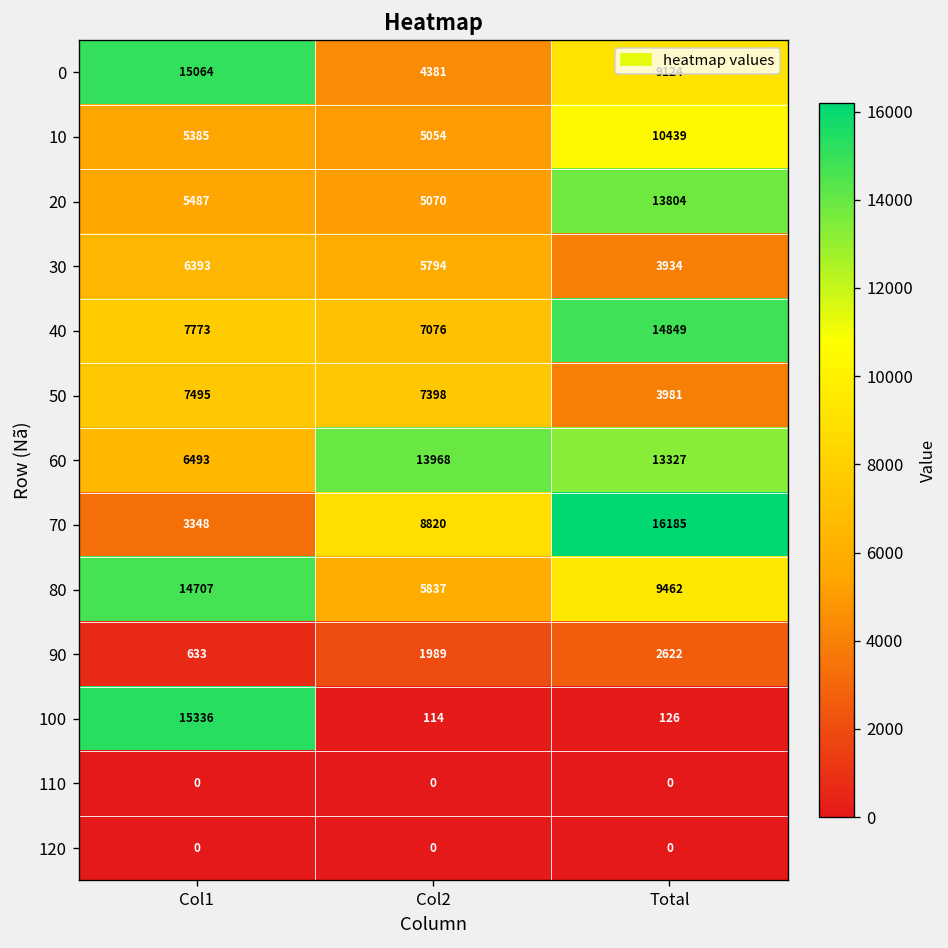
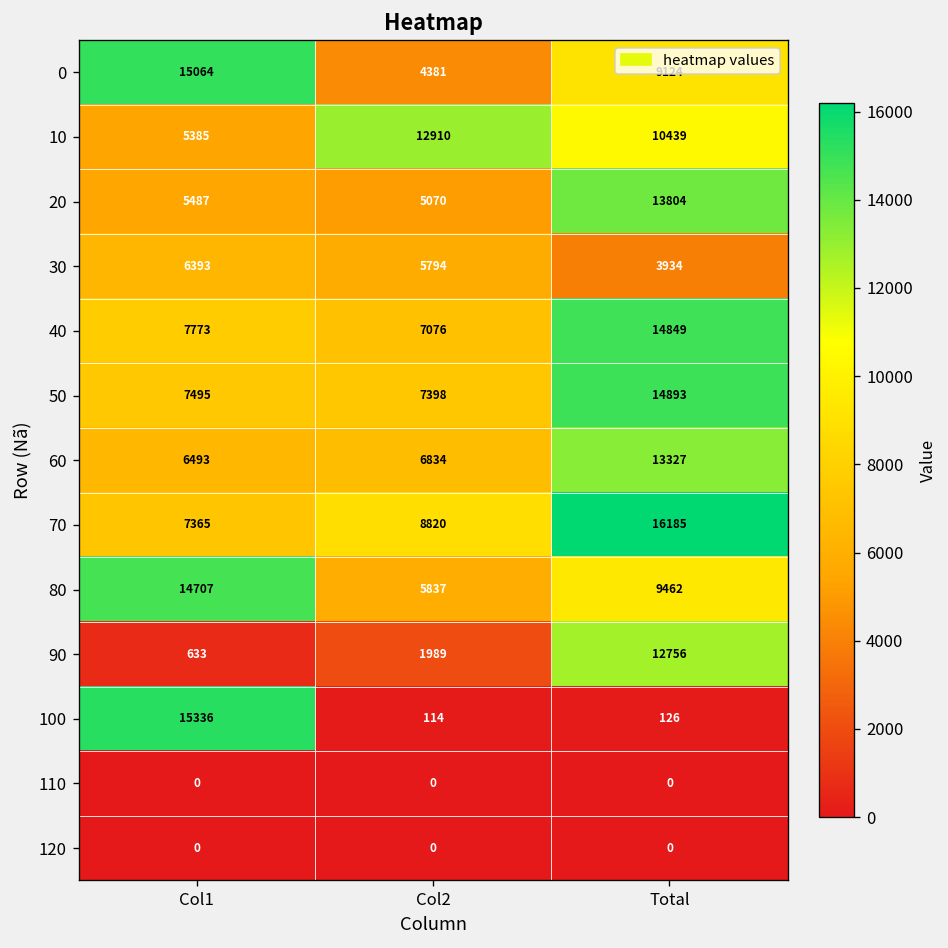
  {
    "0": {
      "Col1": 15064,
      "Col2": 4381
    },
    "10": {
      "Col1": 5385,
-     "Col2": 5054,
+     "Col2": 12910,
      "Total": 10439
    },
    "20": {
      "Col1": 5487,
      "Col2": 5070,
      "Total": 13804
    },
    "30": {
      "Col1": 6393,
      "Col2": 5794,
      "Total": 3934
    },
    "40": {
      "Col1": 7773,
      "Col2": 7076,
      "Total": 14849
    },
    "50": {
      "Col1": 7495,
      "Col2": 7398,
-     "Total": 3981
+     "Total": 14893
    },
    "60": {
      "Col1": 6493,
-     "Col2": 13968,
+     "Col2": 6834,
      "Total": 13327
    },
    "70": {
-     "Col1": 3348,
+     "Col1": 7365,
      "Col2": 8820,
      "Total": 16185
    },
    "80": {
      "Col1": 14707,
      "Col2": 5837,
      "Total": 9462
    },
    "90": {
      "Col1": 633,
      "Col2": 1989,
-     "Total": 2622
+     "Total": 12756
    },
    "100": {
      "Col1": 15336,
      "Col2": 114,
      "Total": 126
    },
    "110": {
      "Col1": 0,
      "Col2": 0,
      "Total": 0
    },
    "120": {
      "Col1": 0,
      "Col2": 0,
      "Total": 0
    }
  }
